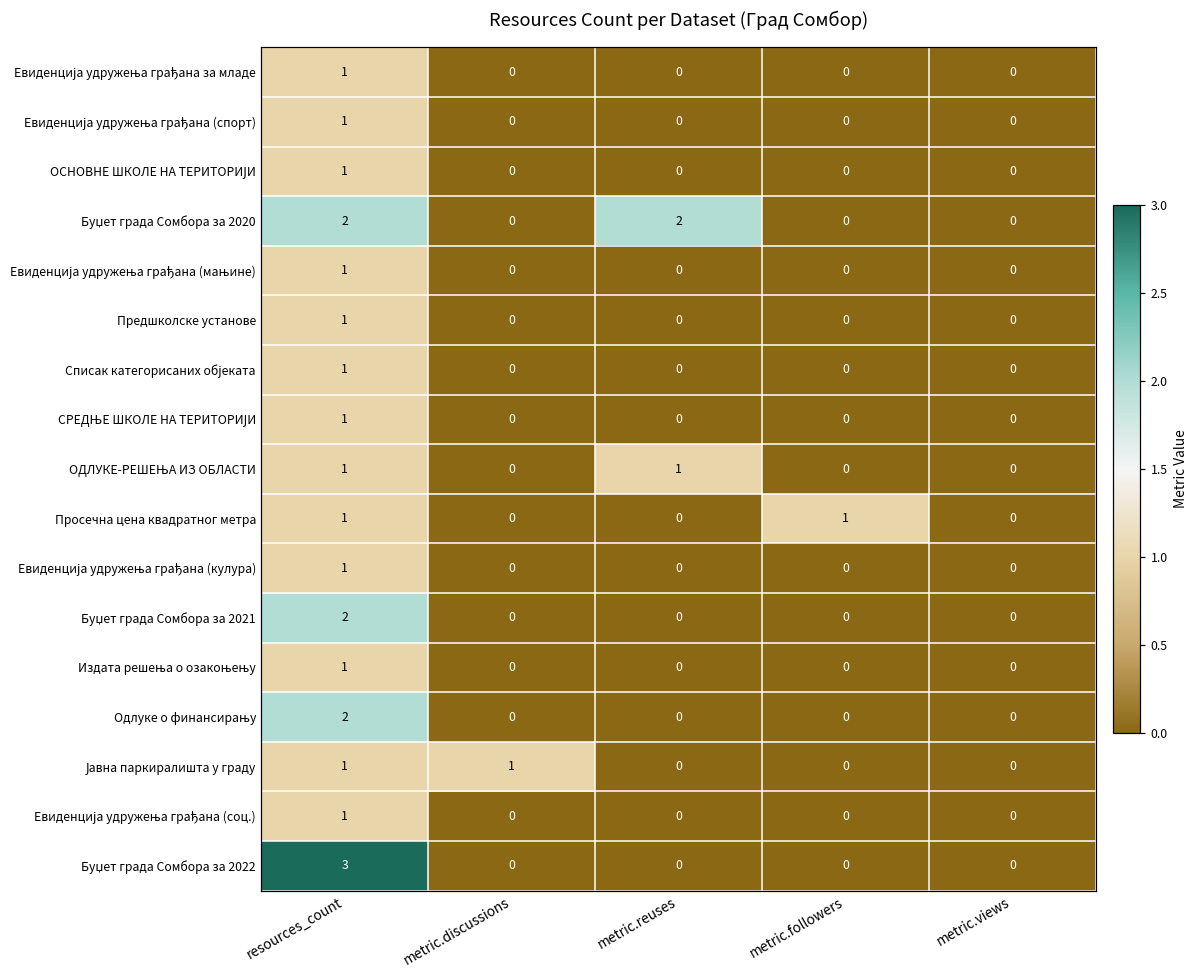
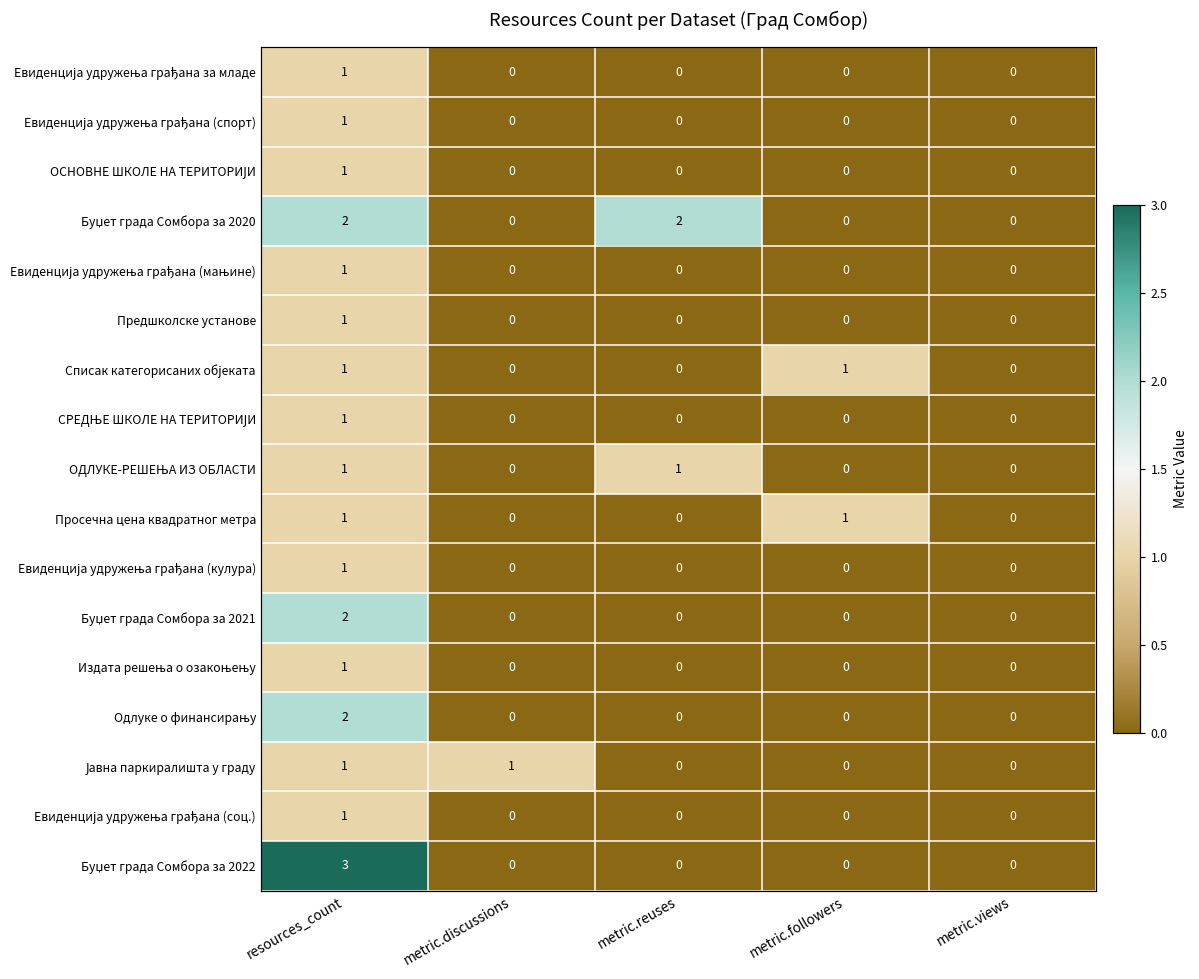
  {
    "Евиденција удружења грађана за младе": {
      "resources_count": 1,
      "metric.discussions": 0,
      "metric.reuses": 0,
      "metric.followers": 0,
      "metric.views": 0
    },
    "Евиденција удружења грађана (спорт)": {
      "resources_count": 1,
      "metric.discussions": 0,
      "metric.reuses": 0,
      "metric.followers": 0,
      "metric.views": 0
    },
    "ОСНОВНЕ ШКОЛЕ НА ТЕРИТОРИЈИ": {
      "resources_count": 1,
      "metric.discussions": 0,
      "metric.reuses": 0,
      "metric.followers": 0,
      "metric.views": 0
    },
    "Буџет града Сомбора за 2020": {
      "resources_count": 2,
      "metric.discussions": 0,
      "metric.reuses": 2,
      "metric.followers": 0,
      "metric.views": 0
    },
    "Евиденција удружења грађана (мањине)": {
      "resources_count": 1,
      "metric.discussions": 0,
      "metric.reuses": 0,
      "metric.followers": 0,
      "metric.views": 0
    },
    "Предшколске установе": {
      "resources_count": 1,
      "metric.discussions": 0,
      "metric.reuses": 0,
      "metric.followers": 0,
      "metric.views": 0
    },
    "Списак категорисаних објеката": {
      "resources_count": 1,
      "metric.discussions": 0,
      "metric.reuses": 0,
-     "metric.followers": 0,
+     "metric.followers": 1,
      "metric.views": 0
    },
    "СРЕДЊЕ ШКОЛЕ НА ТЕРИТОРИЈИ": {
      "resources_count": 1,
      "metric.discussions": 0,
      "metric.reuses": 0,
      "metric.followers": 0,
      "metric.views": 0
    },
    "ОДЛУКЕ-РЕШЕЊА ИЗ ОБЛАСТИ": {
      "resources_count": 1,
      "metric.discussions": 0,
      "metric.reuses": 1,
      "metric.followers": 0,
      "metric.views": 0
    },
    "Просечна цена квадратног метра": {
      "resources_count": 1,
      "metric.discussions": 0,
      "metric.reuses": 0,
      "metric.followers": 1,
      "metric.views": 0
    },
    "Евиденција удружења грађана (кулура)": {
      "resources_count": 1,
      "metric.discussions": 0,
      "metric.reuses": 0,
      "metric.followers": 0,
      "metric.views": 0
    },
    "Буџет града Сомбора за 2021": {
      "resources_count": 2,
      "metric.discussions": 0,
      "metric.reuses": 0,
      "metric.followers": 0,
      "metric.views": 0
    },
    "Издата решења о озакоњењу": {
      "resources_count": 1,
      "metric.discussions": 0,
      "metric.reuses": 0,
      "metric.followers": 0,
      "metric.views": 0
    },
    "Одлуке о финансирању": {
      "resources_count": 2,
      "metric.discussions": 0,
      "metric.reuses": 0,
      "metric.followers": 0,
      "metric.views": 0
    },
    "Јавна паркиралишта у граду": {
      "resources_count": 1,
      "metric.discussions": 1,
      "metric.reuses": 0,
      "metric.followers": 0,
      "metric.views": 0
    },
    "Евиденција удружења грађана (соц.)": {
      "resources_count": 1,
      "metric.discussions": 0,
      "metric.reuses": 0,
      "metric.followers": 0,
      "metric.views": 0
    },
    "Буџет града Сомбора за 2022": {
      "resources_count": 3,
      "metric.discussions": 0,
      "metric.reuses": 0,
      "metric.followers": 0,
      "metric.views": 0
    }
  }
